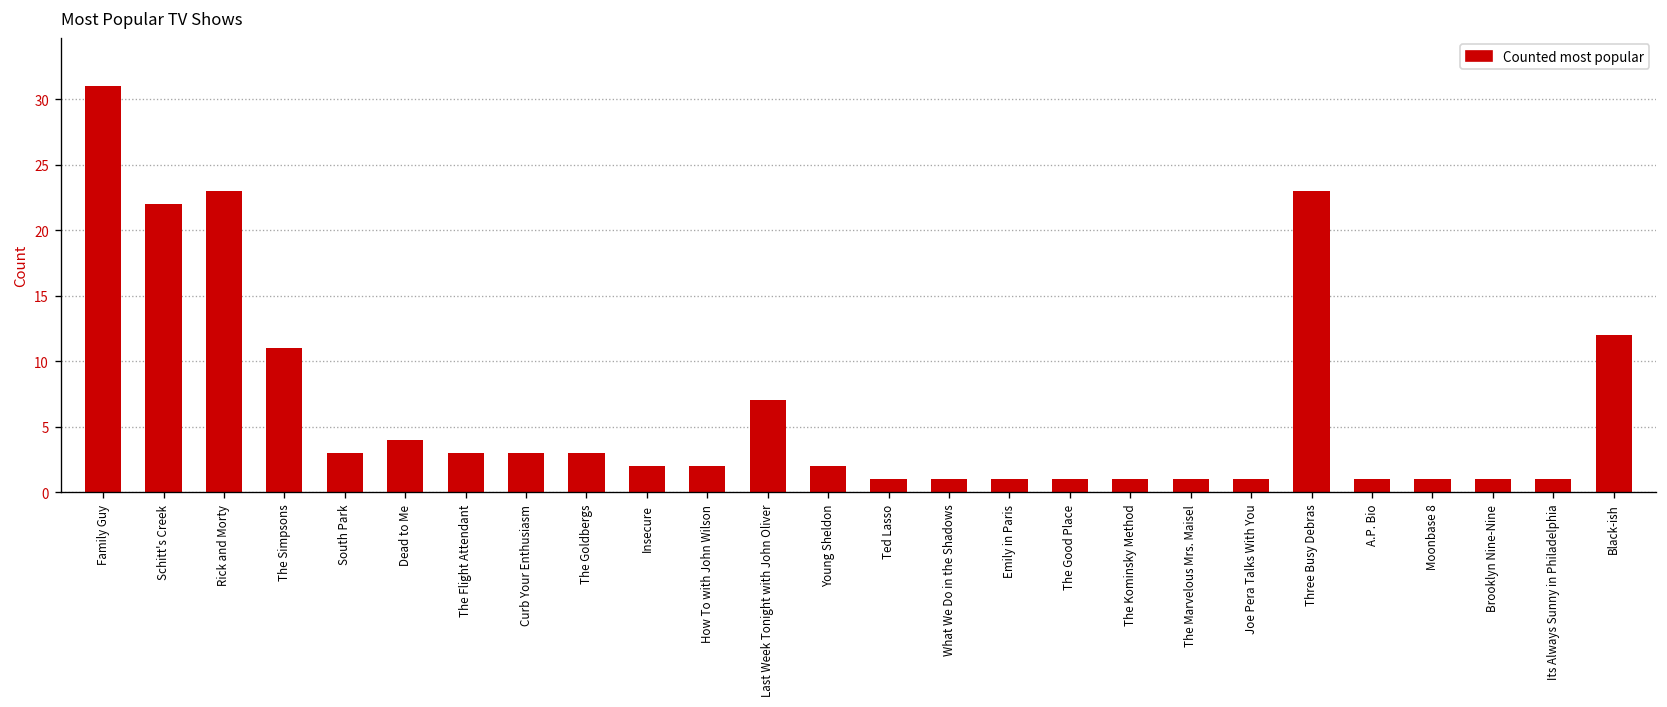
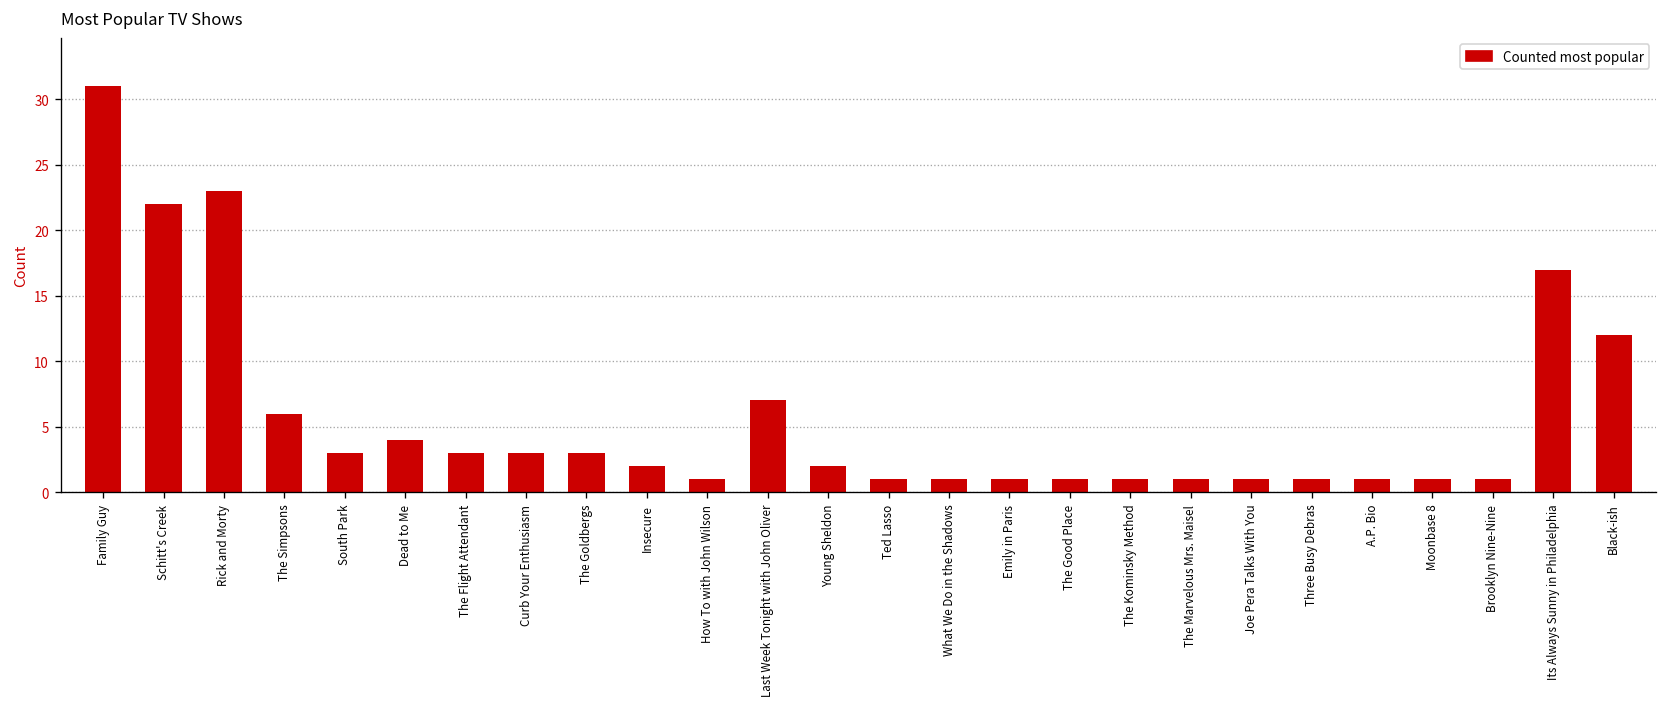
  {
    "Family Guy": 31,
    "Schitt's Creek": 22,
    "Rick and Morty": 23,
-   "The Simpsons": 11,
+   "The Simpsons": 6,
    "South Park": 3,
    "Dead to Me": 4,
    "The Flight Attendant": 3,
    "Curb Your Enthusiasm": 3,
    "The Goldbergs": 3,
    "Insecure": 2,
-   "How To with John Wilson": 2,
+   "How To with John Wilson": 1,
    "Last Week Tonight with John Oliver": 7,
    "Young Sheldon": 2,
    "Ted Lasso": 1,
    "What We Do in the Shadows": 1,
    "Emily in Paris": 1,
    "The Good Place": 1,
    "The Kominsky Method": 1,
    "The Marvelous Mrs. Maisel": 1,
    "Joe Pera Talks With You": 1,
-   "Three Busy Debras": 23,
+   "Three Busy Debras": 1,
    "A.P. Bio": 1,
    "Moonbase 8": 1,
    "Brooklyn Nine-Nine": 1,
-   "Its Always Sunny in Philadelphia": 1,
+   "Its Always Sunny in Philadelphia": 17,
    "Black-ish": 12
  }
